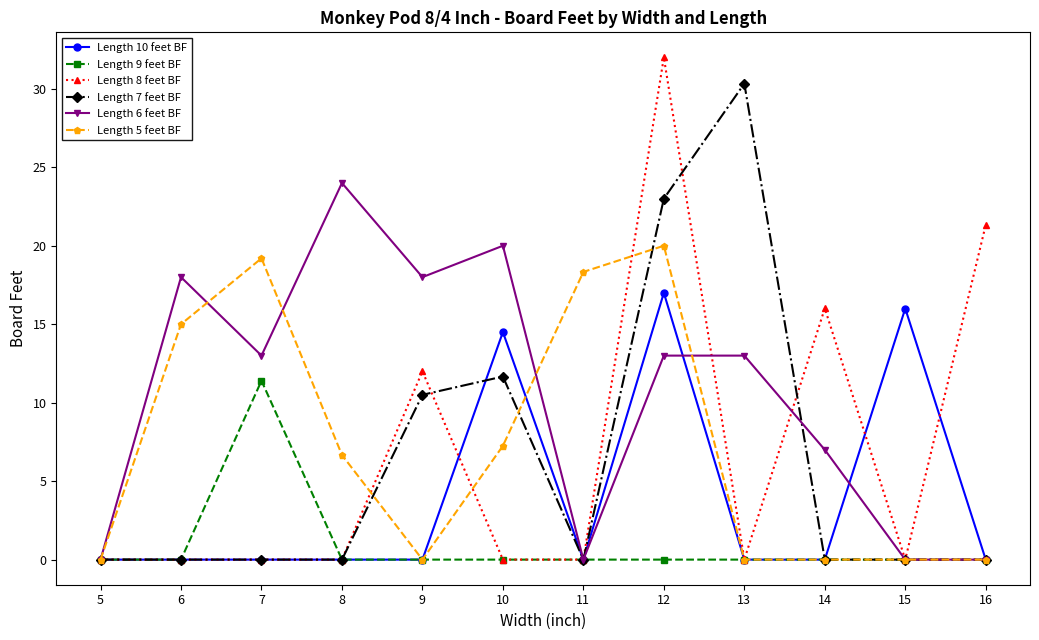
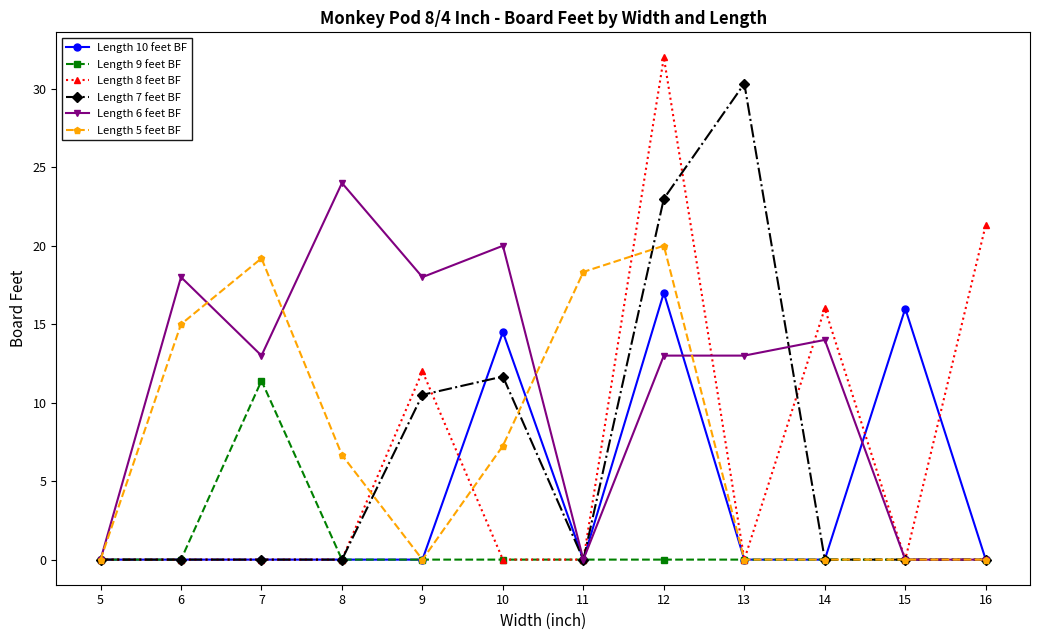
  {
    "Length 10 feet BF": {
      "10": 14.5,
      "12": 17,
      "15": 16
    },
    "Length 9 feet BF": {
      "7": 11.4,
      "12": 0
    },
    "Length 8 feet BF": {
      "9": 12,
      "12": 32,
      "14": 16,
      "16": 21.3
    },
    "Length 7 feet BF": {
      "9": 10.5,
      "10": 11.7,
      "12": 23,
      "13": 30.3
    },
    "Length 6 feet BF": {
      "6": 18,
      "7": 13,
      "8": 24,
      "9": 18,
      "10": 20,
      "12": 13,
      "13": 13,
-     "14": 7
+     "14": 14
    },
    "Length 5 feet BF": {
      "6": 15,
      "7": 19.2,
      "8": 6.7,
      "10": 7.3,
      "11": 18.3,
      "12": 20
    }
  }
